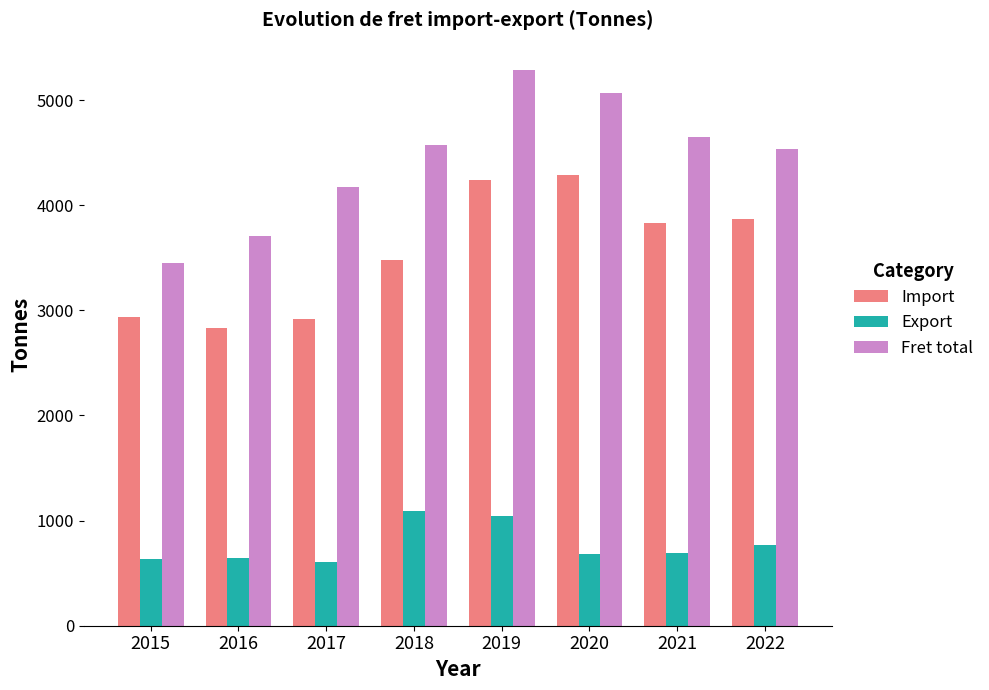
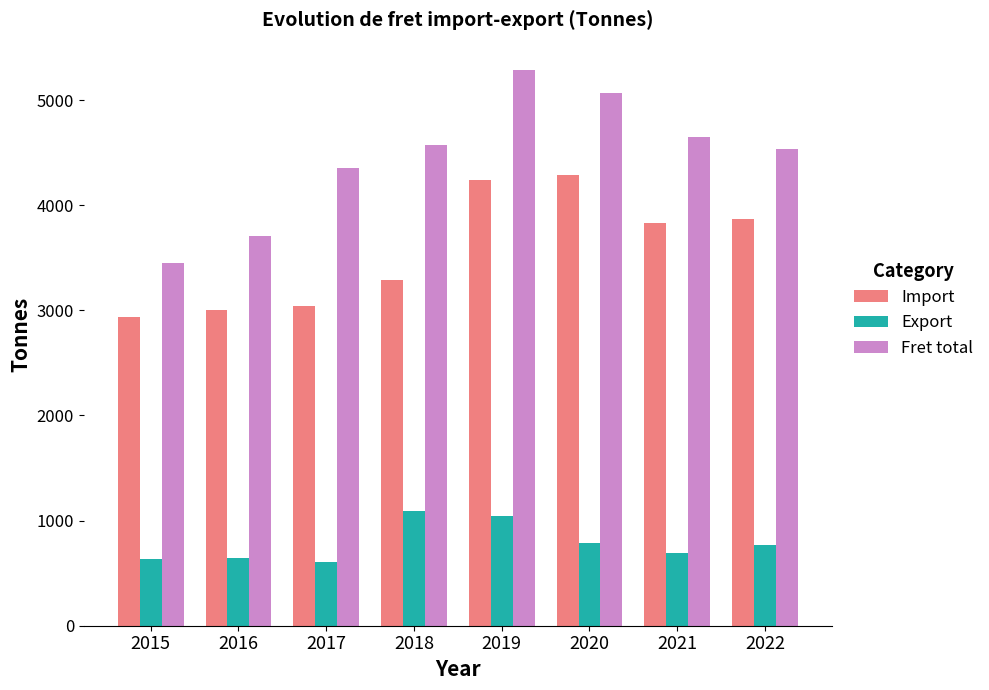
  {
    "Import": {
      "2015": 2940,
-     "2016": 2830,
-     "2017": 2920,
-     "2018": 3480,
+     "2016": 3000,
+     "2017": 3040,
+     "2018": 3290,
      "2019": 4240,
      "2020": 4290,
      "2021": 3840,
      "2022": 3870
    },
    "Export": {
      "2015": 640,
      "2016": 640,
      "2017": 610,
      "2018": 1090,
      "2019": 1040,
-     "2020": 680,
+     "2020": 780,
      "2021": 690,
      "2022": 760
    },
    "Fret total": {
      "2015": 3450,
      "2016": 3710,
-     "2017": 4170,
+     "2017": 4350,
      "2018": 4570,
      "2019": 5280,
      "2020": 5070,
      "2021": 4650,
      "2022": 4540
    }
  }
